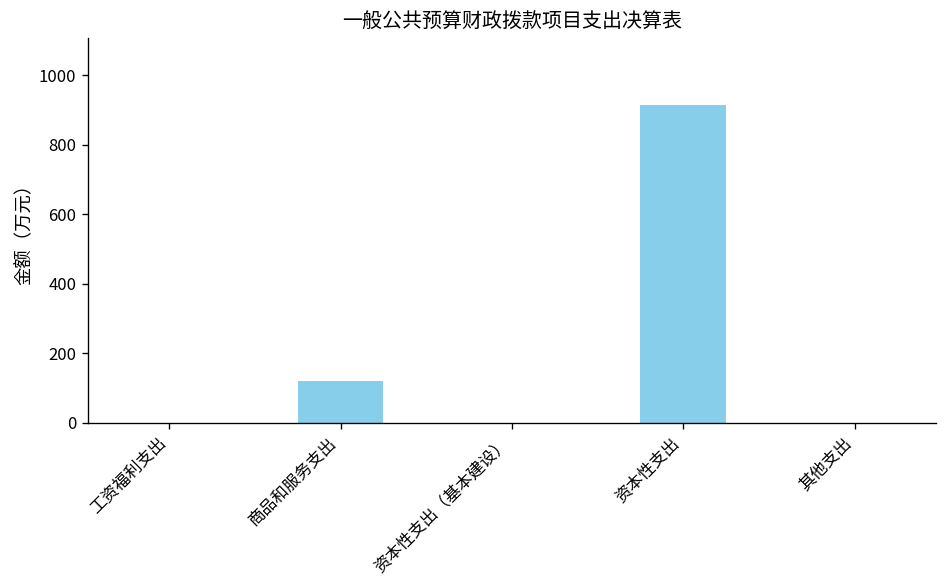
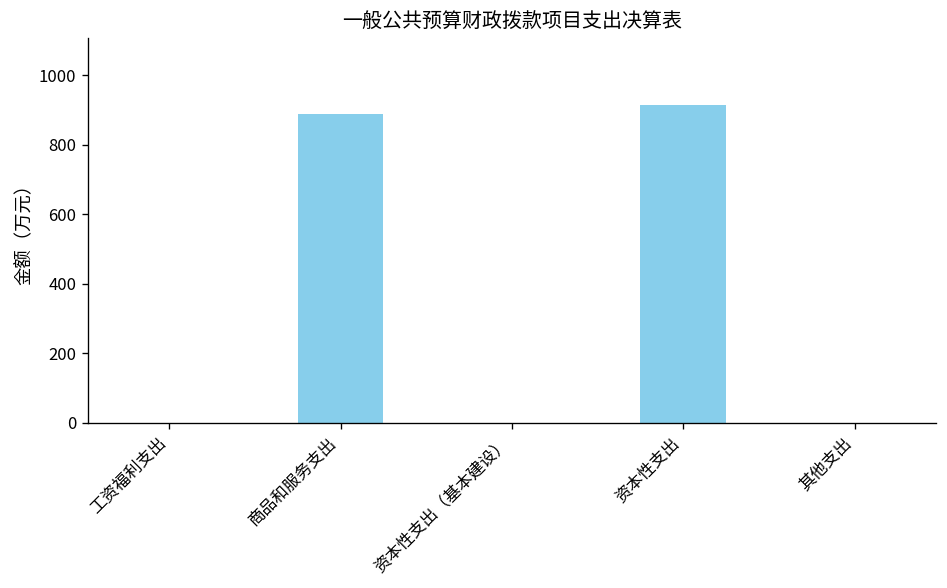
  {
    "工资福利支出": 0,
-   "商品和服务支出": 120,
+   "商品和服务支出": 890,
    "资本性支出（基本建设）": 0,
    "资本性支出": 920,
    "其他支出": 0
  }
